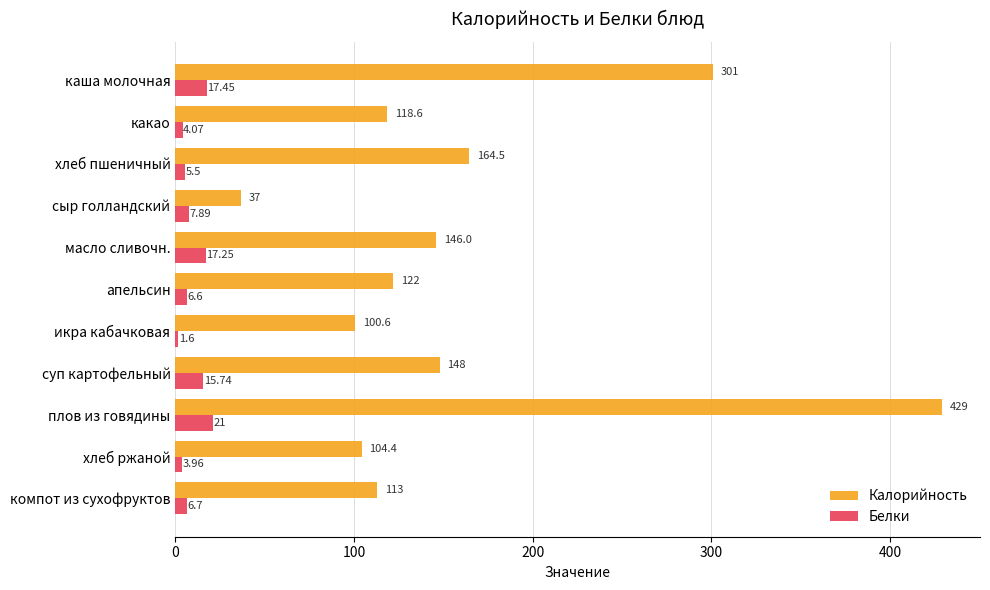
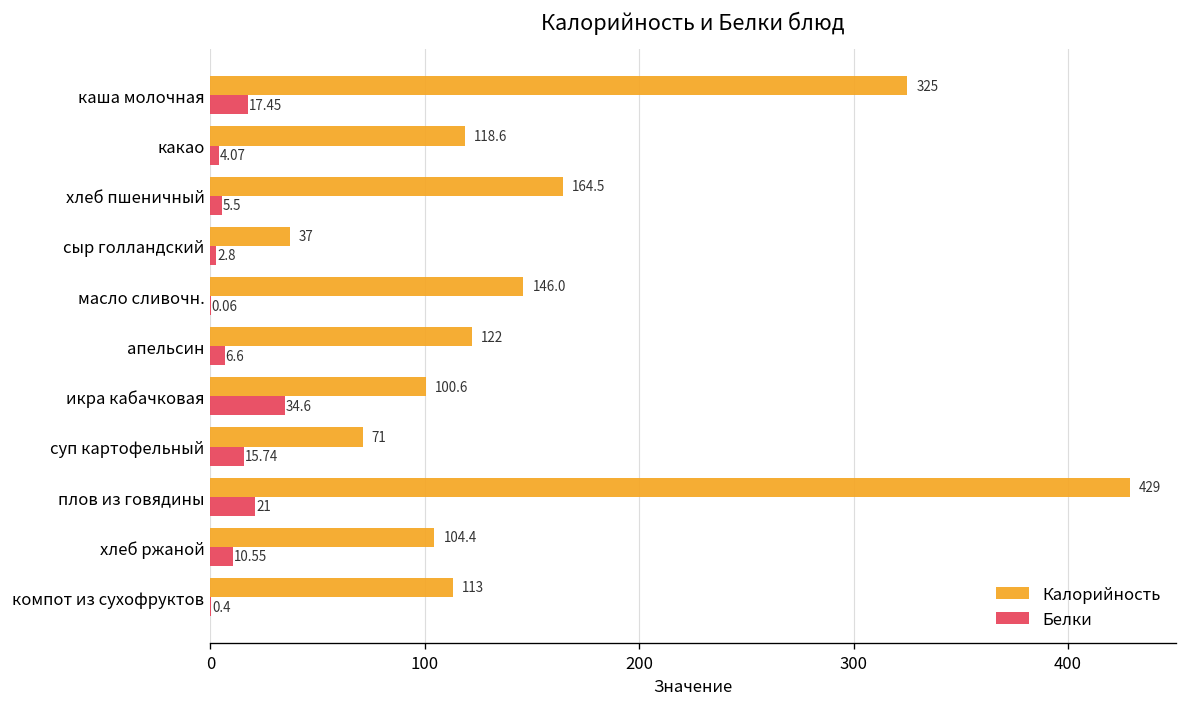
  {
    "Калорийность": {
-     "каша молочная": 301,
+     "каша молочная": 325,
      "какао": 118.6,
      "хлеб пшеничный": 164.5,
      "сыр голландский": 37,
      "масло сливочн.": 146.0,
      "апельсин": 122,
      "икра кабачковая": 100.6,
-     "суп картофельный": 148,
+     "суп картофельный": 71,
      "плов из говядины": 429,
      "хлеб ржаной": 104.4,
      "компот из сухофруктов": 113
    },
    "Белки": {
      "каша молочная": 17.45,
      "какао": 4.07,
      "хлеб пшеничный": 5.5,
-     "сыр голландский": 7.89,
-     "масло сливочн.": 17.25,
+     "сыр голландский": 2.8,
+     "масло сливочн.": 0.06,
      "апельсин": 6.6,
-     "икра кабачковая": 1.6,
+     "икра кабачковая": 34.6,
      "суп картофельный": 15.74,
      "плов из говядины": 21,
-     "хлеб ржаной": 3.96,
-     "компот из сухофруктов": 6.7
+     "хлеб ржаной": 10.55,
+     "компот из сухофруктов": 0.4
    }
  }
